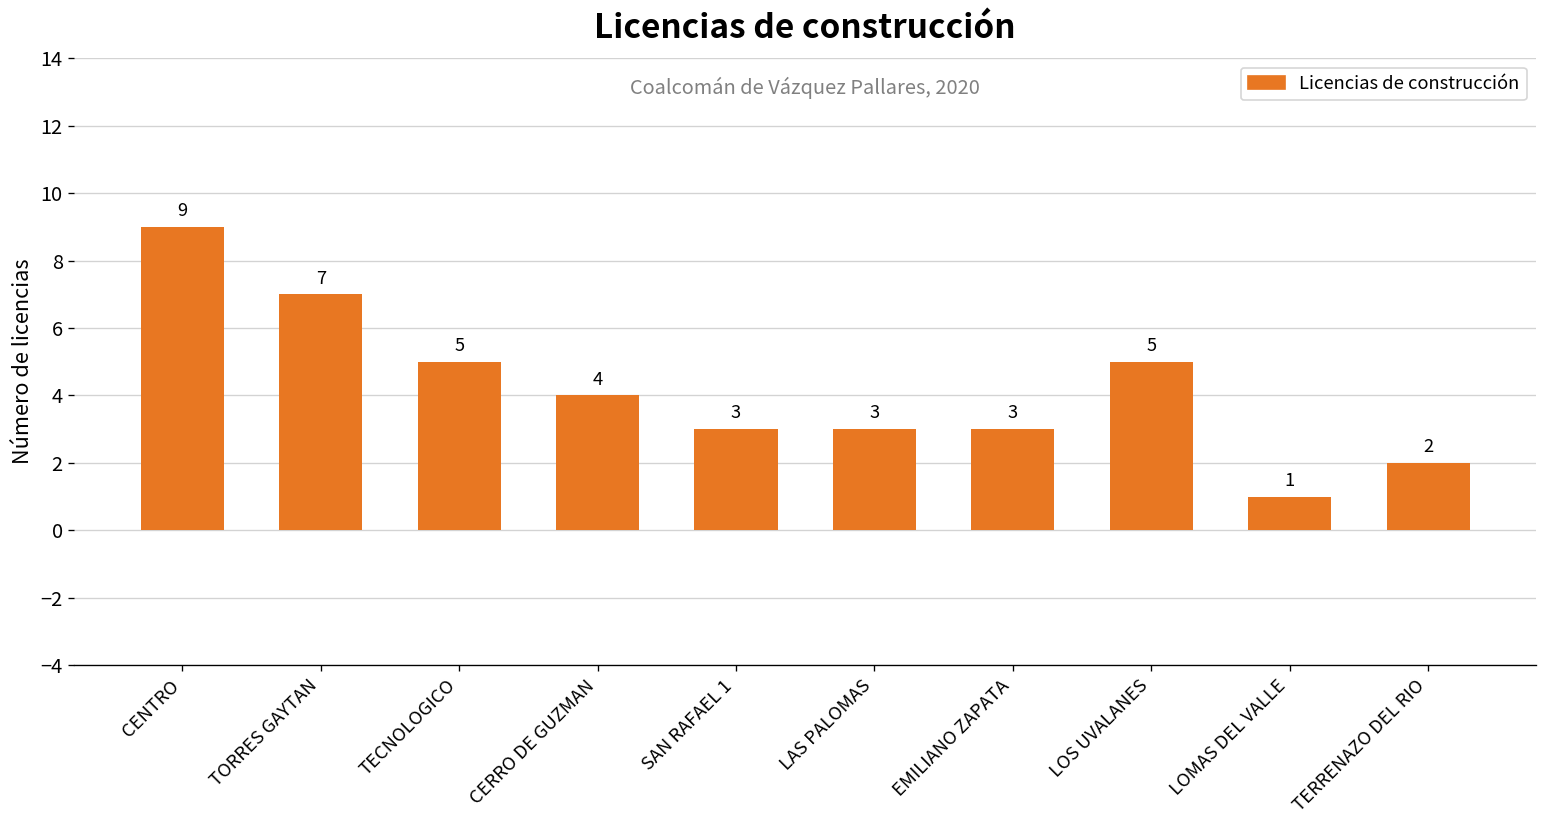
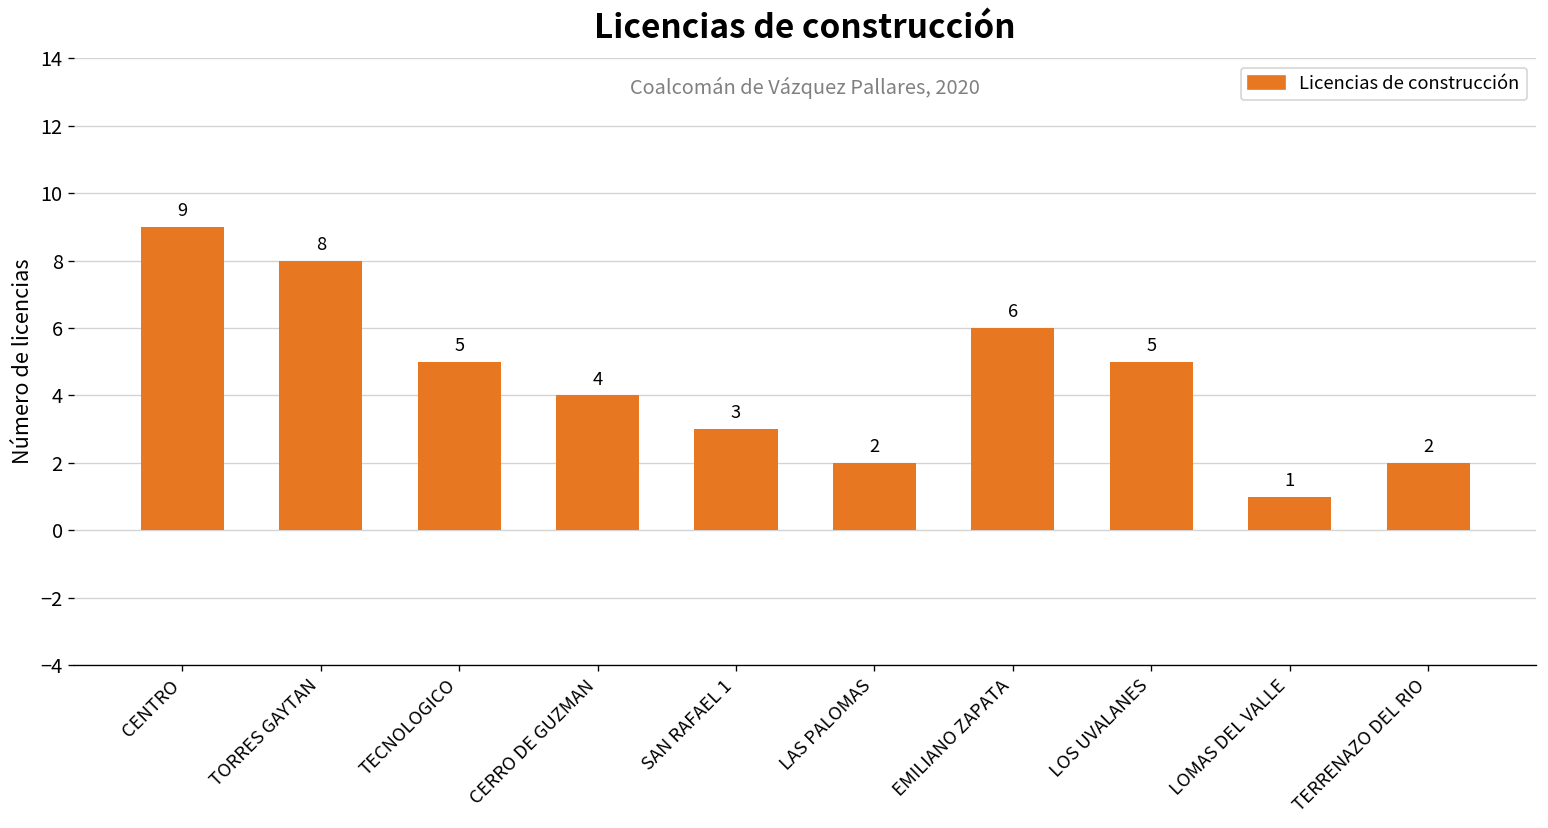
  {
    "CENTRO": 9,
-   "TORRES GAYTAN": 7,
+   "TORRES GAYTAN": 8,
    "TECNOLOGICO": 5,
    "CERRO DE GUZMAN": 4,
    "SAN RAFAEL 1": 3,
-   "LAS PALOMAS": 3,
-   "EMILIANO ZAPATA": 3,
+   "LAS PALOMAS": 2,
+   "EMILIANO ZAPATA": 6,
    "LOS UVALANES": 5,
    "LOMAS DEL VALLE": 1,
    "TERRENAZO DEL RIO": 2
  }
